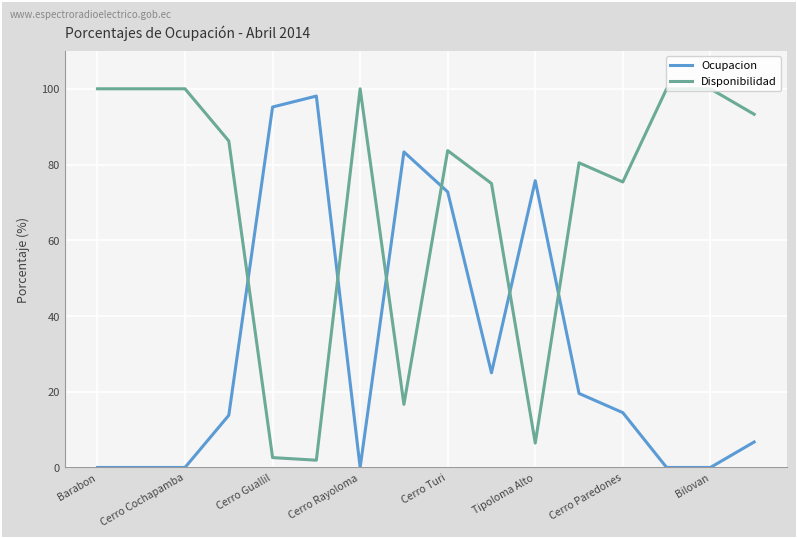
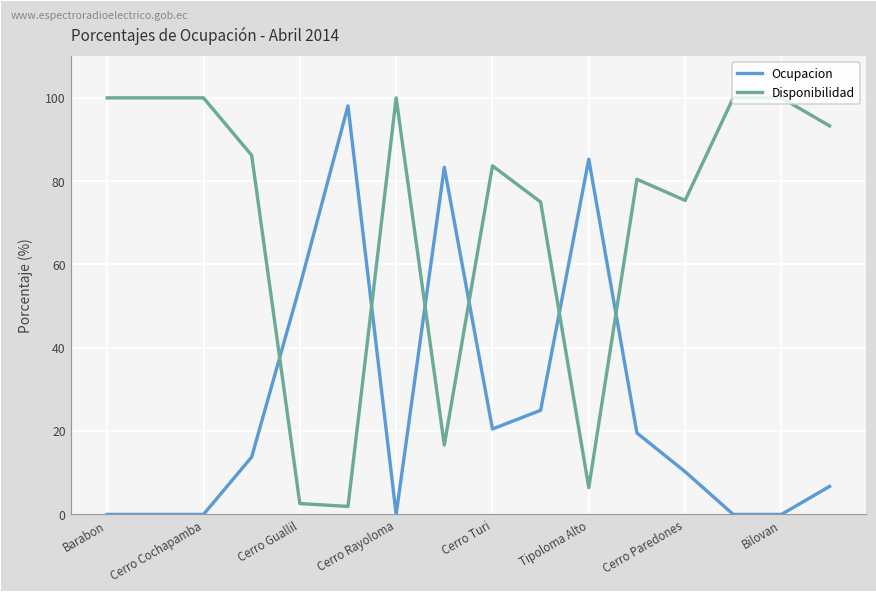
  {
    "Ocupacion": {
      "Barabon": 0,
      "Cerro Cochapamba": 0,
-     "Cerro Guallil": 95,
+     "Cerro Guallil": 55,
      "Cerro Rayoloma": 0,
-     "Cerro Turi": 73,
-     "Tipoloma Alto": 76,
-     "Cerro Paredones": 14,
+     "Cerro Turi": 21,
+     "Tipoloma Alto": 85,
+     "Cerro Paredones": 10,
      "Bilovan": 0
    },
    "Disponibilidad": {
      "Barabon": 100,
      "Cerro Cochapamba": 100,
      "Cerro Guallil": 3,
      "Cerro Rayoloma": 100,
      "Cerro Turi": 84,
      "Tipoloma Alto": 6,
      "Cerro Paredones": 75
    }
  }
